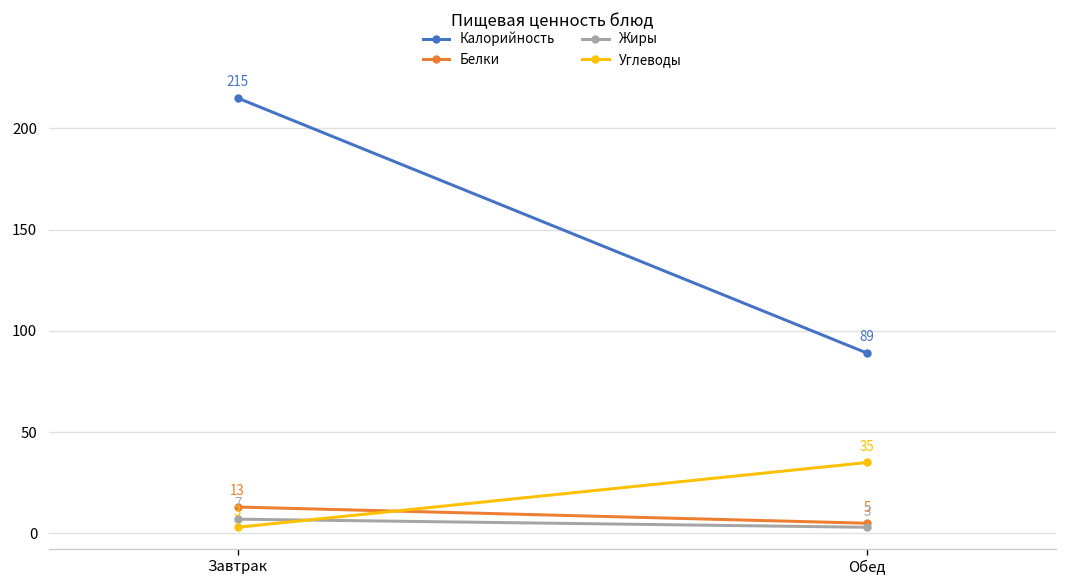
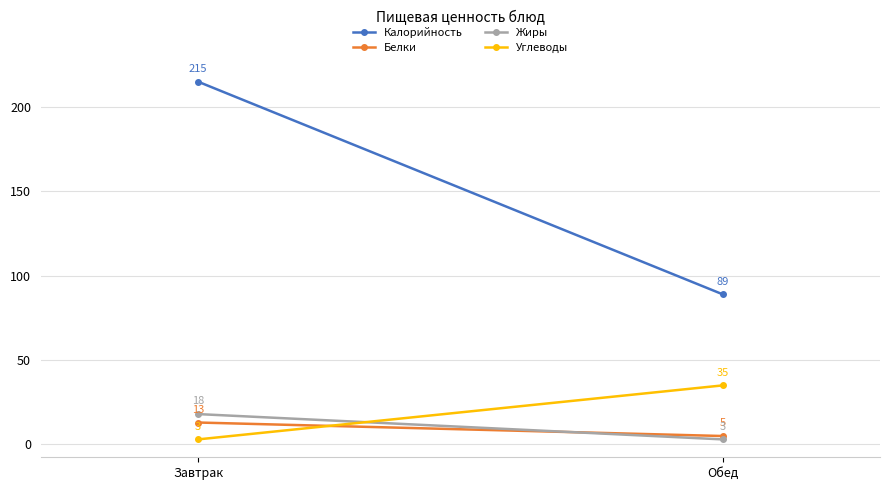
  {
    "Калорийность": {
      "Завтрак": 215,
      "Обед": 89
    },
    "Белки": {
      "Завтрак": 13
    },
    "Жиры": {
-     "Завтрак": 7
+     "Завтрак": 18
    },
    "Углеводы": {
      "Обед": 35
    }
  }
